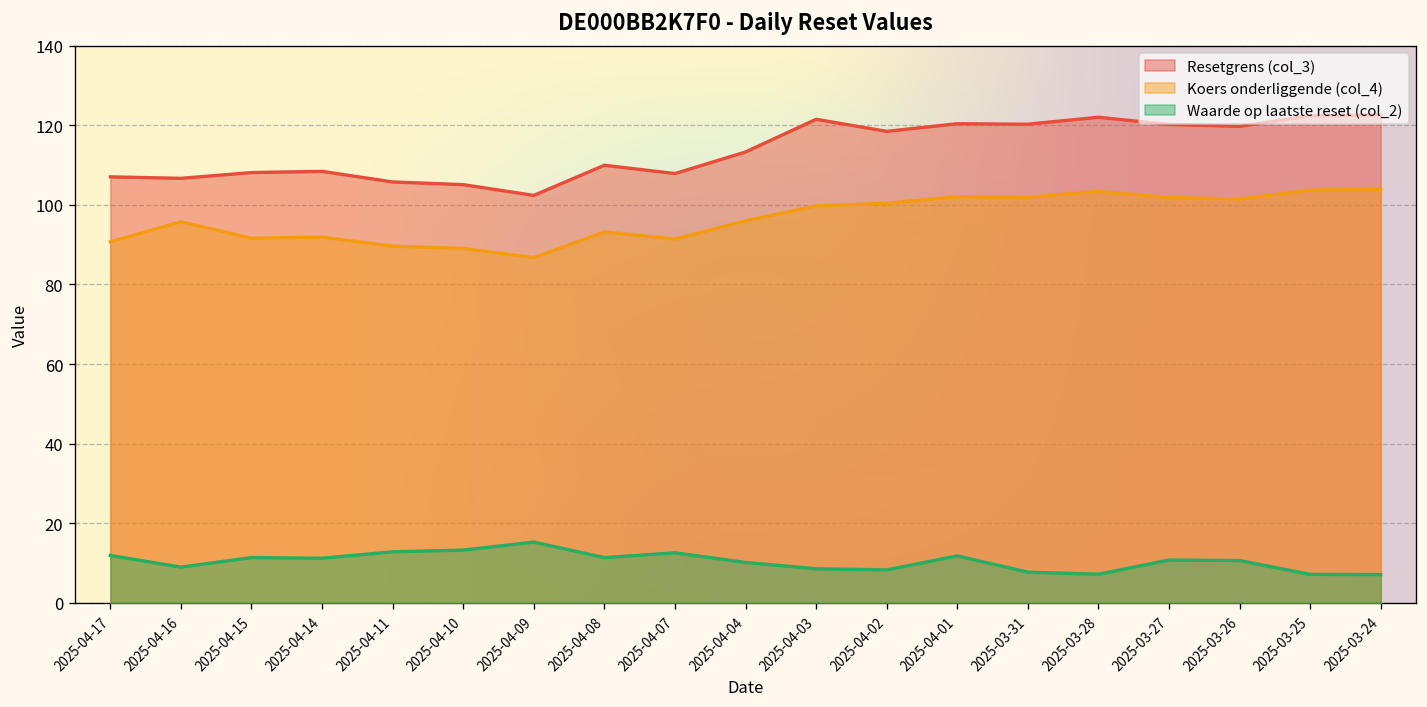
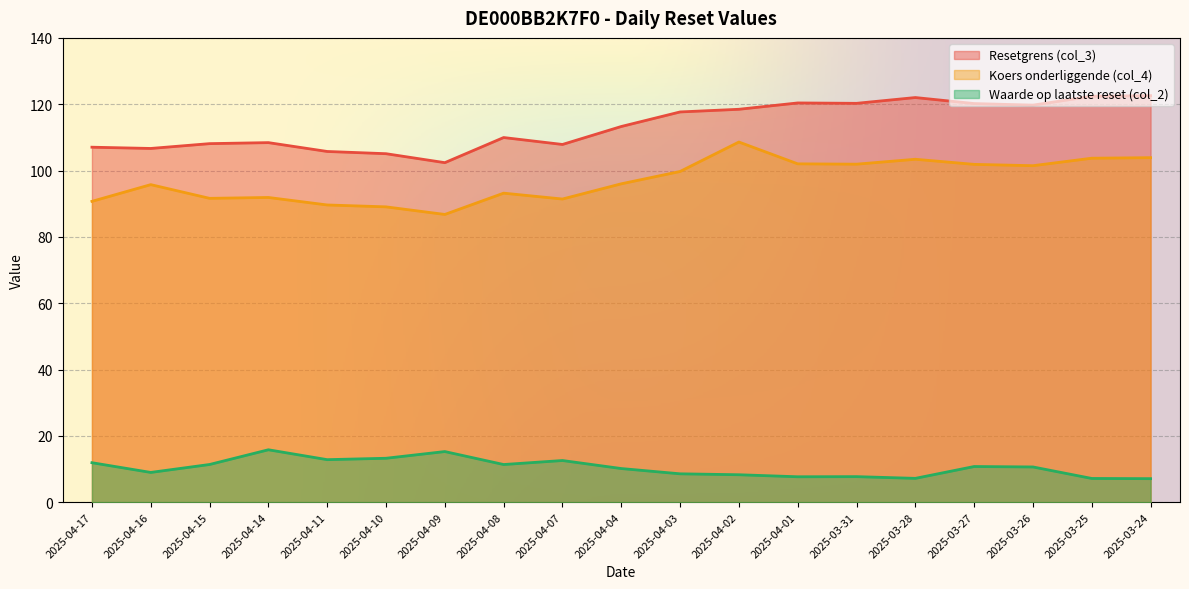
  {
    "Resetgrens (col_3)": {
      "2025-04-17": 107,
      "2025-04-16": 107,
      "2025-04-15": 108,
      "2025-04-14": 108,
      "2025-04-11": 106,
      "2025-04-10": 105,
      "2025-04-09": 102,
      "2025-04-08": 110,
      "2025-04-07": 108,
      "2025-04-04": 113,
-     "2025-04-03": 122,
+     "2025-04-03": 118,
      "2025-04-02": 118,
      "2025-04-01": 120,
      "2025-03-31": 120,
      "2025-03-28": 122
    },
    "Koers onderliggende (col_4)": {
      "2025-04-17": 91,
      "2025-04-16": 96,
      "2025-04-15": 92,
      "2025-04-14": 92,
      "2025-04-11": 90,
      "2025-04-10": 89,
      "2025-04-09": 87,
      "2025-04-08": 93,
      "2025-04-07": 91,
      "2025-04-04": 96,
      "2025-04-03": 100,
-     "2025-04-02": 100,
+     "2025-04-02": 109,
      "2025-04-01": 102,
      "2025-03-31": 102,
      "2025-03-28": 103,
      "2025-03-27": 102,
      "2025-03-26": 101,
      "2025-03-25": 104,
      "2025-03-24": 104
    },
    "Waarde op laatste reset (col_2)": {
      "2025-04-17": 12,
      "2025-04-16": 9,
      "2025-04-15": 11,
-     "2025-04-14": 11,
+     "2025-04-14": 16,
      "2025-04-11": 13,
      "2025-04-10": 13,
      "2025-04-09": 15,
      "2025-04-08": 11,
      "2025-04-07": 13,
      "2025-04-04": 10,
      "2025-04-03": 9,
      "2025-04-02": 8,
-     "2025-04-01": 12,
+     "2025-04-01": 8,
      "2025-03-31": 8,
      "2025-03-28": 7,
      "2025-03-27": 11,
      "2025-03-26": 11,
      "2025-03-25": 7,
      "2025-03-24": 7
    }
  }
